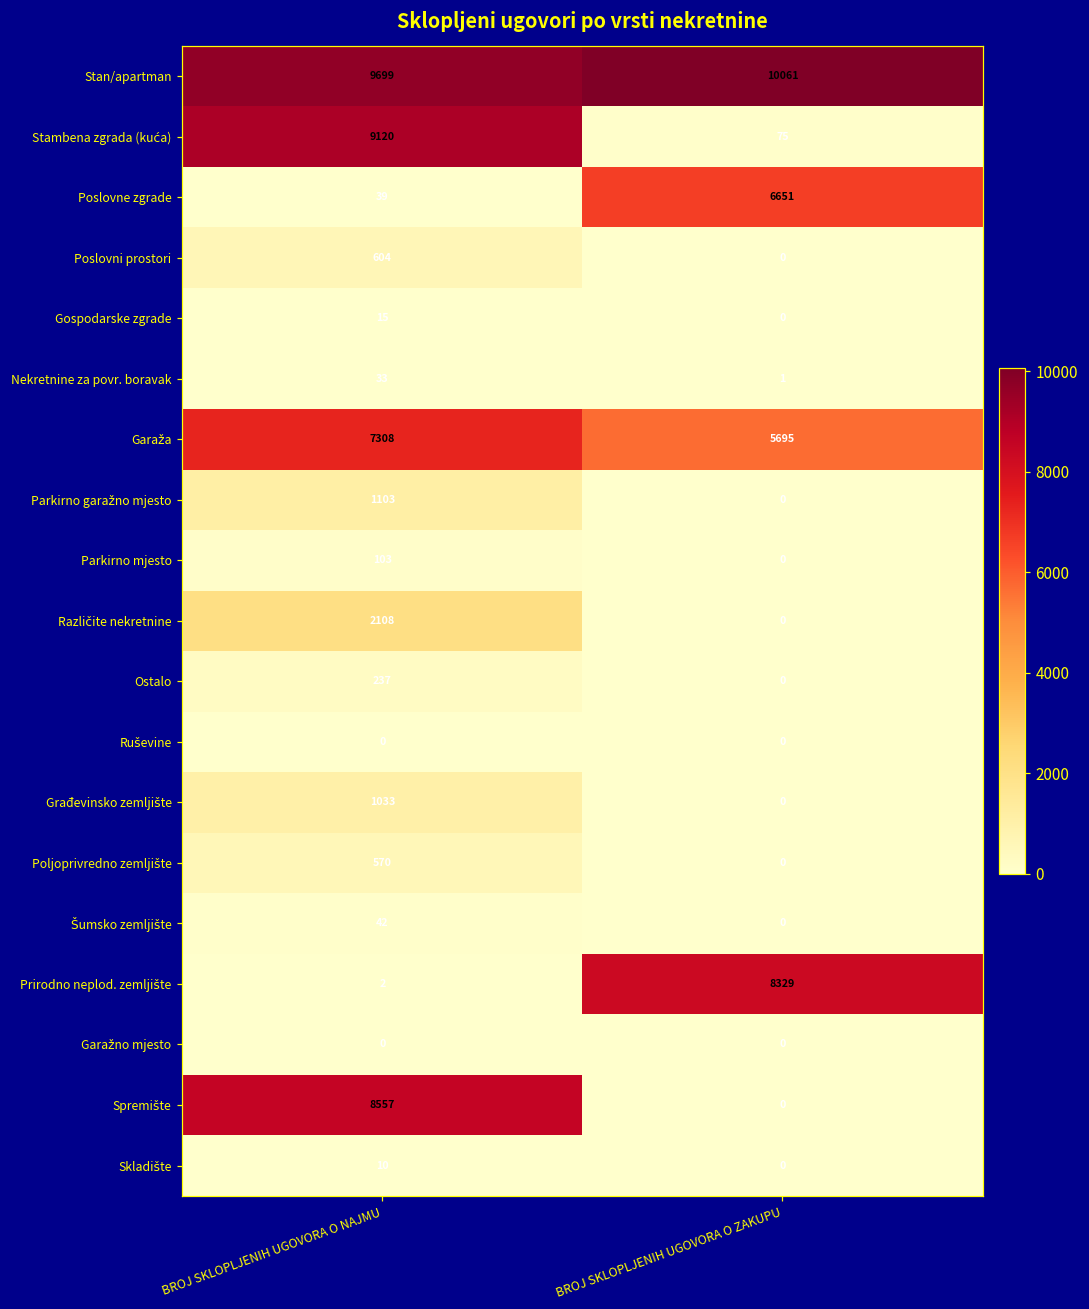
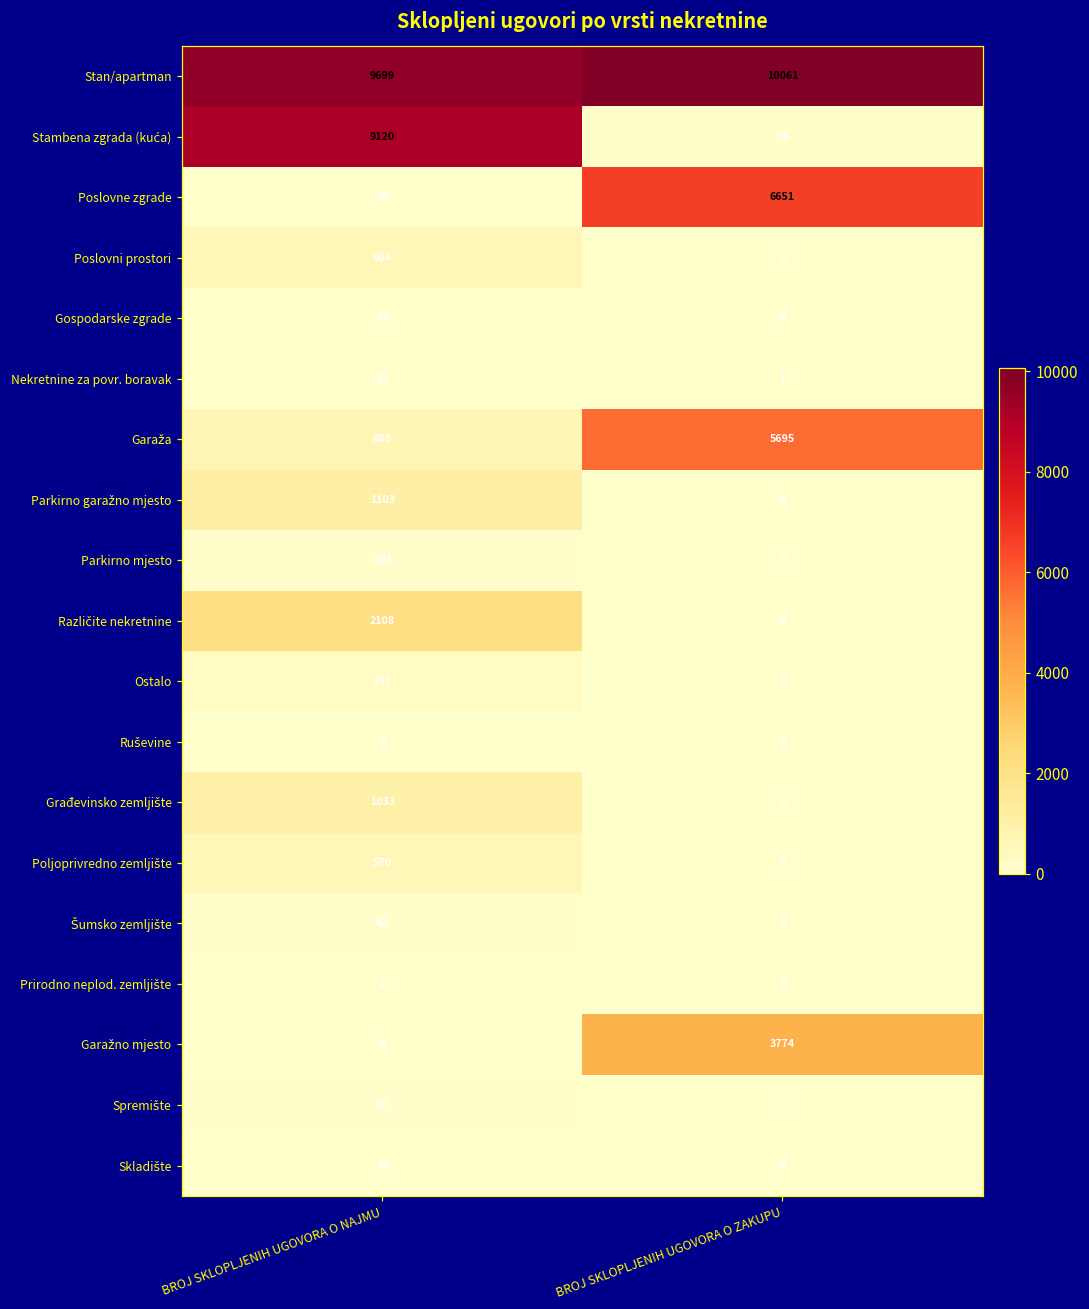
  {
    "Stan/apartman": {
      "BROJ SKLOPLJENIH UGOVORA O NAJMU": 9699,
      "BROJ SKLOPLJENIH UGOVORA O ZAKUPU": 10061
    },
    "Stambena zgrada (kuća)": {
      "BROJ SKLOPLJENIH UGOVORA O NAJMU": 9120,
      "BROJ SKLOPLJENIH UGOVORA O ZAKUPU": 75
    },
    "Poslovne zgrade": {
      "BROJ SKLOPLJENIH UGOVORA O NAJMU": 39,
      "BROJ SKLOPLJENIH UGOVORA O ZAKUPU": 6651
    },
    "Poslovni prostori": {
      "BROJ SKLOPLJENIH UGOVORA O NAJMU": 604,
      "BROJ SKLOPLJENIH UGOVORA O ZAKUPU": 0
    },
    "Gospodarske zgrade": {
      "BROJ SKLOPLJENIH UGOVORA O NAJMU": 15,
      "BROJ SKLOPLJENIH UGOVORA O ZAKUPU": 0
    },
    "Nekretnine za povr. boravak": {
      "BROJ SKLOPLJENIH UGOVORA O NAJMU": 33,
      "BROJ SKLOPLJENIH UGOVORA O ZAKUPU": 1
    },
    "Garaža": {
-     "BROJ SKLOPLJENIH UGOVORA O NAJMU": 7308,
+     "BROJ SKLOPLJENIH UGOVORA O NAJMU": 683,
      "BROJ SKLOPLJENIH UGOVORA O ZAKUPU": 5695
    },
    "Parkirno garažno mjesto": {
      "BROJ SKLOPLJENIH UGOVORA O NAJMU": 1103,
      "BROJ SKLOPLJENIH UGOVORA O ZAKUPU": 0
    },
    "Parkirno mjesto": {
      "BROJ SKLOPLJENIH UGOVORA O NAJMU": 103,
      "BROJ SKLOPLJENIH UGOVORA O ZAKUPU": 0
    },
    "Različite nekretnine": {
      "BROJ SKLOPLJENIH UGOVORA O NAJMU": 2108,
      "BROJ SKLOPLJENIH UGOVORA O ZAKUPU": 0
    },
    "Ostalo": {
      "BROJ SKLOPLJENIH UGOVORA O NAJMU": 237,
      "BROJ SKLOPLJENIH UGOVORA O ZAKUPU": 0
    },
    "Ruševine": {
      "BROJ SKLOPLJENIH UGOVORA O NAJMU": 0,
      "BROJ SKLOPLJENIH UGOVORA O ZAKUPU": 0
    },
    "Građevinsko zemljište": {
      "BROJ SKLOPLJENIH UGOVORA O NAJMU": 1033,
      "BROJ SKLOPLJENIH UGOVORA O ZAKUPU": 0
    },
    "Poljoprivredno zemljište": {
      "BROJ SKLOPLJENIH UGOVORA O NAJMU": 570,
      "BROJ SKLOPLJENIH UGOVORA O ZAKUPU": 0
    },
    "Šumsko zemljište": {
      "BROJ SKLOPLJENIH UGOVORA O NAJMU": 42,
      "BROJ SKLOPLJENIH UGOVORA O ZAKUPU": 0
    },
    "Prirodno neplod. zemljište": {
      "BROJ SKLOPLJENIH UGOVORA O NAJMU": 2,
-     "BROJ SKLOPLJENIH UGOVORA O ZAKUPU": 8329
+     "BROJ SKLOPLJENIH UGOVORA O ZAKUPU": 0
    },
    "Garažno mjesto": {
      "BROJ SKLOPLJENIH UGOVORA O NAJMU": 0,
-     "BROJ SKLOPLJENIH UGOVORA O ZAKUPU": 0
+     "BROJ SKLOPLJENIH UGOVORA O ZAKUPU": 3774
    },
    "Spremište": {
-     "BROJ SKLOPLJENIH UGOVORA O NAJMU": 8557,
+     "BROJ SKLOPLJENIH UGOVORA O NAJMU": 57,
      "BROJ SKLOPLJENIH UGOVORA O ZAKUPU": 0
    },
    "Skladište": {
      "BROJ SKLOPLJENIH UGOVORA O NAJMU": 10,
      "BROJ SKLOPLJENIH UGOVORA O ZAKUPU": 0
    }
  }
